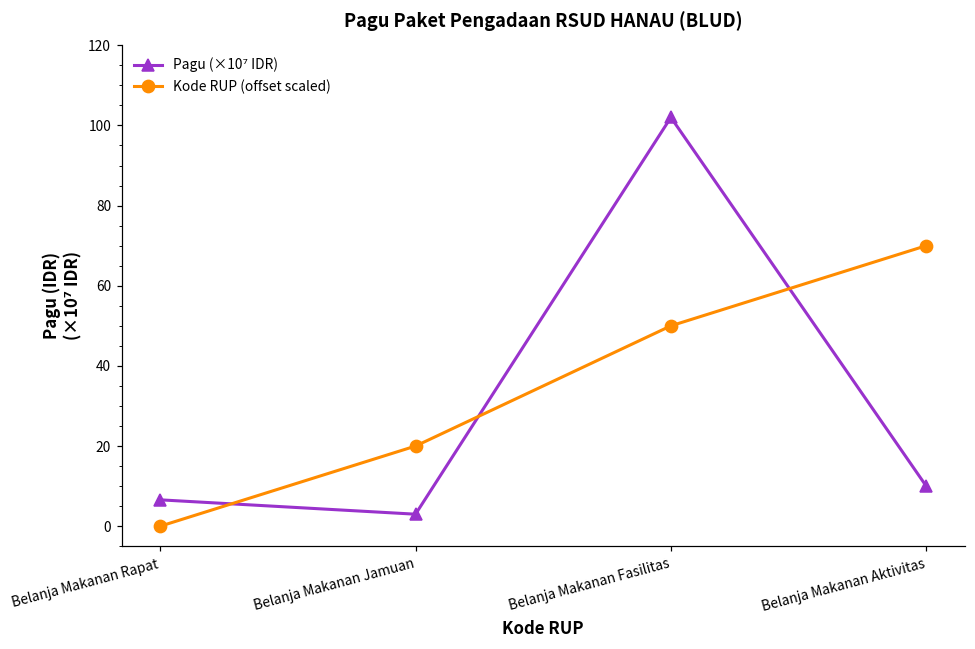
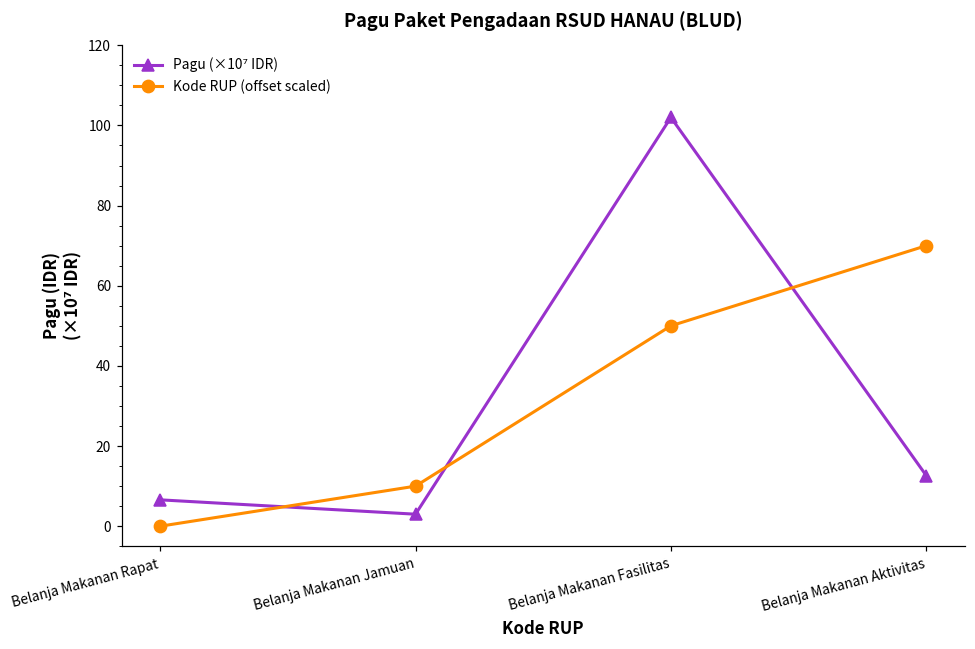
  {
    "Pagu (×10⁷ IDR)": {
      "Belanja Makanan Rapat": 7,
      "Belanja Makanan Jamuan": 3,
      "Belanja Makanan Fasilitas": 102,
-     "Belanja Makanan Aktivitas": 10
+     "Belanja Makanan Aktivitas": 13
    },
    "Kode RUP (offset scaled)": {
      "Belanja Makanan Rapat": 0,
-     "Belanja Makanan Jamuan": 20,
+     "Belanja Makanan Jamuan": 10,
      "Belanja Makanan Fasilitas": 50,
      "Belanja Makanan Aktivitas": 70
    }
  }
